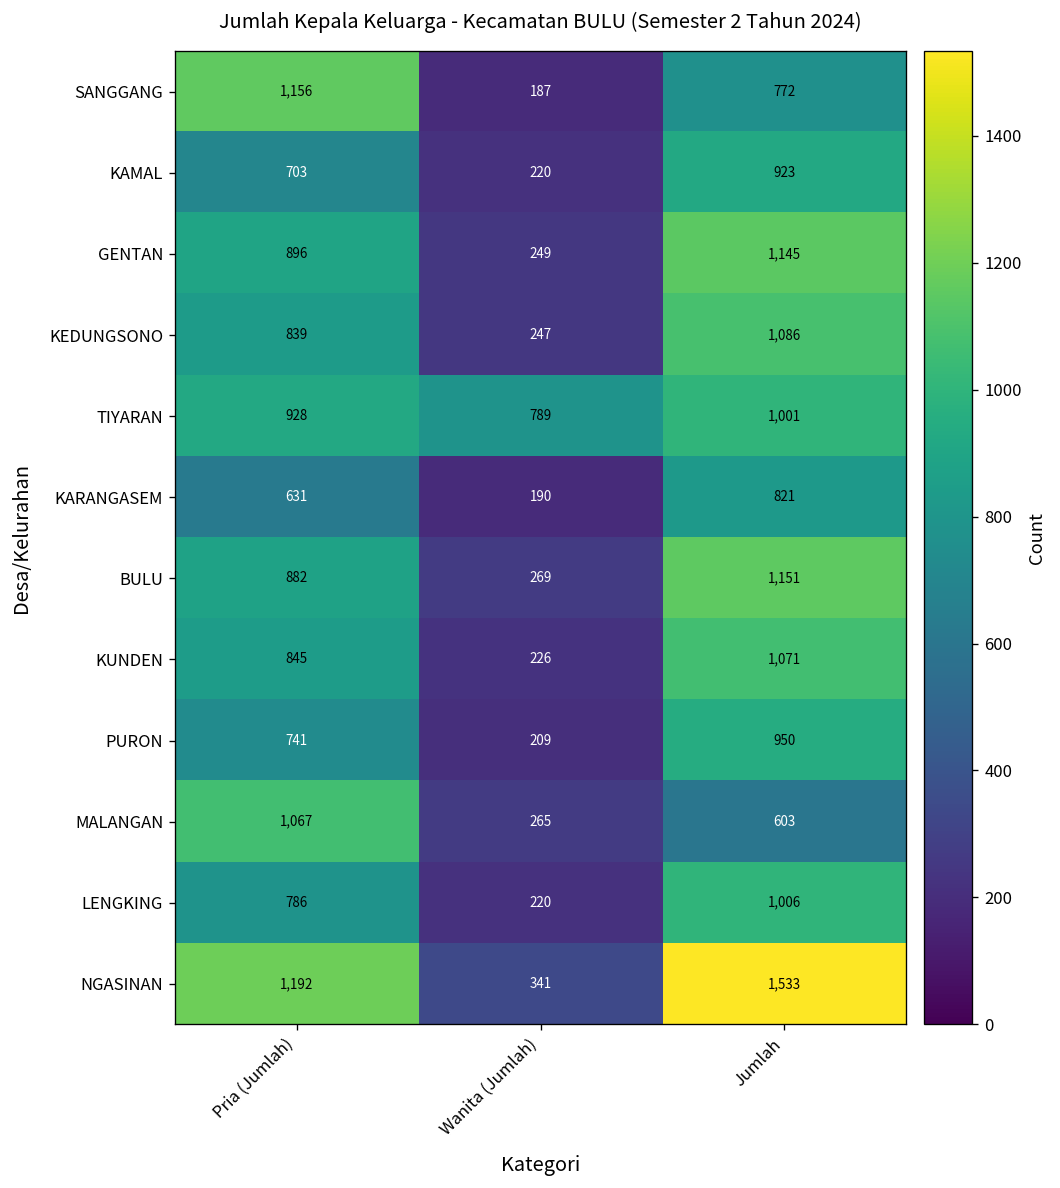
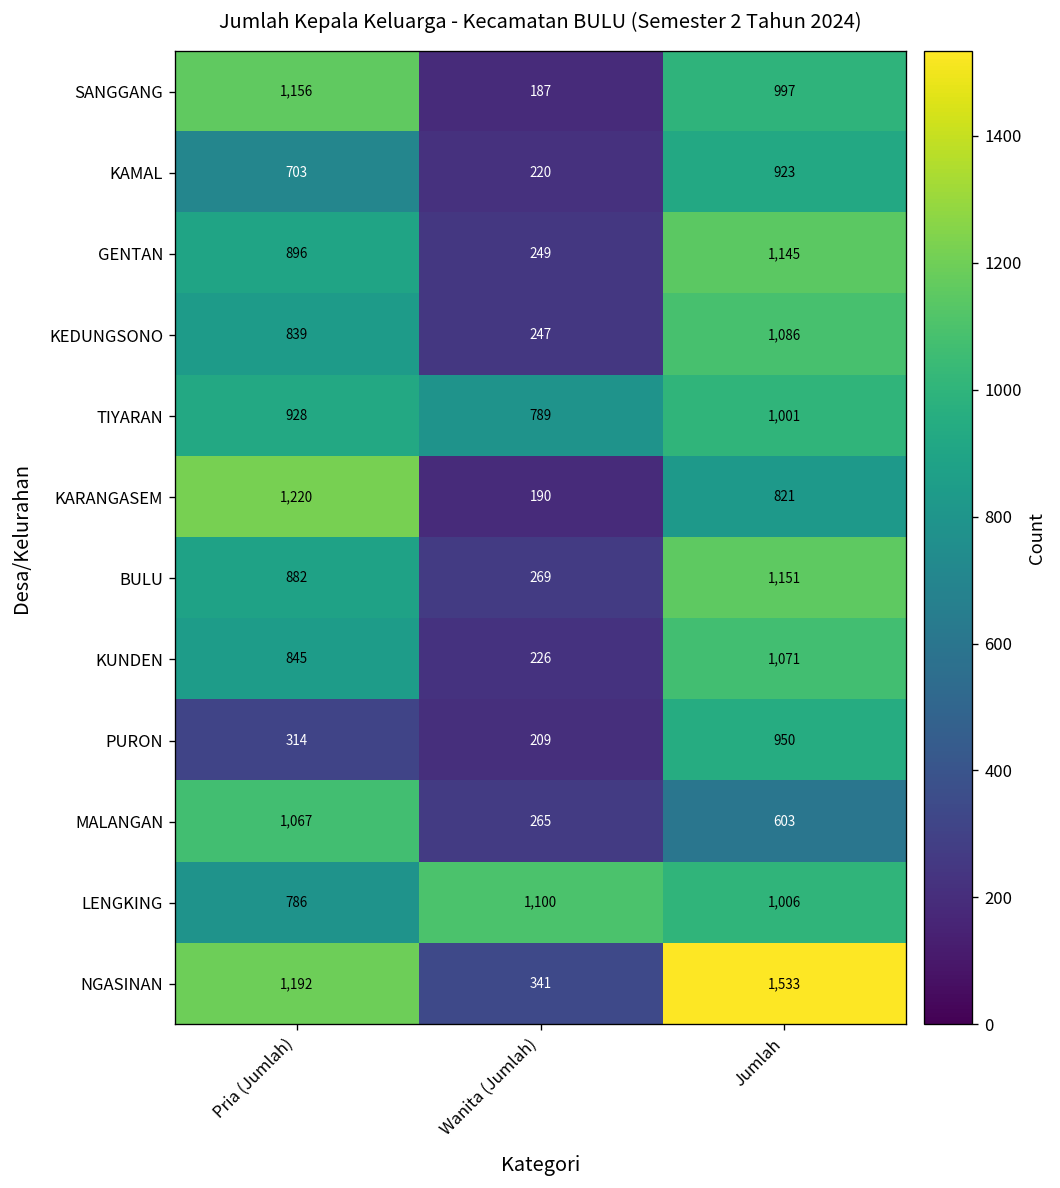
  {
    "SANGGANG": {
      "Pria (Jumlah)": "1,156",
      "Wanita (Jumlah)": "187",
-     "Jumlah": "772"
+     "Jumlah": "997"
    },
    "KAMAL": {
      "Pria (Jumlah)": "703",
      "Wanita (Jumlah)": "220",
      "Jumlah": "923"
    },
    "GENTAN": {
      "Pria (Jumlah)": "896",
      "Wanita (Jumlah)": "249",
      "Jumlah": "1,145"
    },
    "KEDUNGSONO": {
      "Pria (Jumlah)": "839",
      "Wanita (Jumlah)": "247",
      "Jumlah": "1,086"
    },
    "TIYARAN": {
      "Pria (Jumlah)": "928",
      "Wanita (Jumlah)": "789",
      "Jumlah": "1,001"
    },
    "KARANGASEM": {
-     "Pria (Jumlah)": "631",
+     "Pria (Jumlah)": "1,220",
      "Wanita (Jumlah)": "190",
      "Jumlah": "821"
    },
    "BULU": {
      "Pria (Jumlah)": "882",
      "Wanita (Jumlah)": "269",
      "Jumlah": "1,151"
    },
    "KUNDEN": {
      "Pria (Jumlah)": "845",
      "Wanita (Jumlah)": "226",
      "Jumlah": "1,071"
    },
    "PURON": {
-     "Pria (Jumlah)": "741",
+     "Pria (Jumlah)": "314",
      "Wanita (Jumlah)": "209",
      "Jumlah": "950"
    },
    "MALANGAN": {
      "Pria (Jumlah)": "1,067",
      "Wanita (Jumlah)": "265",
      "Jumlah": "603"
    },
    "LENGKING": {
      "Pria (Jumlah)": "786",
-     "Wanita (Jumlah)": "220",
+     "Wanita (Jumlah)": "1,100",
      "Jumlah": "1,006"
    },
    "NGASINAN": {
      "Pria (Jumlah)": "1,192",
      "Wanita (Jumlah)": "341",
      "Jumlah": "1,533"
    }
  }
